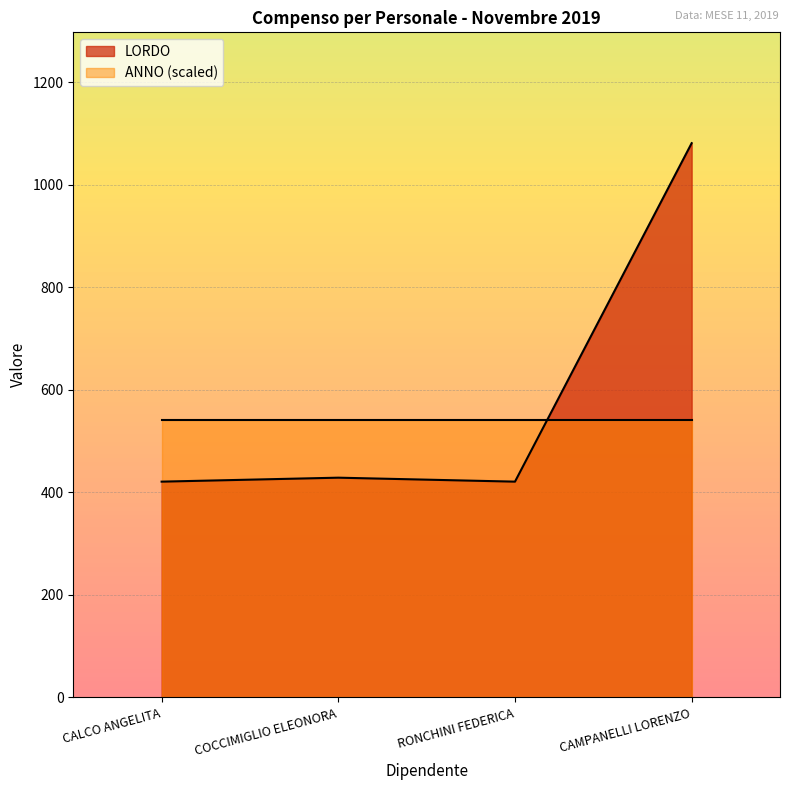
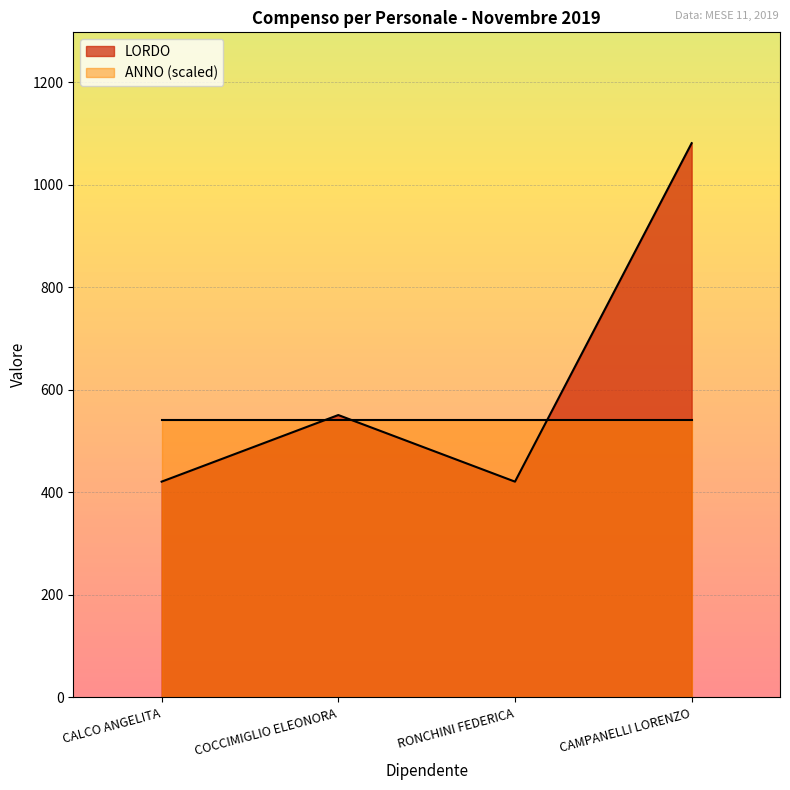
  {
    "LORDO": {
      "CALCO ANGELITA": 420,
-     "COCCIMIGLIO ELEONORA": 430,
+     "COCCIMIGLIO ELEONORA": 550,
      "RONCHINI FEDERICA": 420,
      "CAMPANELLI LORENZO": 1080
    },
    "ANNO (scaled)": {
      "CALCO ANGELITA": 540,
      "COCCIMIGLIO ELEONORA": 540,
      "RONCHINI FEDERICA": 540,
      "CAMPANELLI LORENZO": 540
    }
  }
